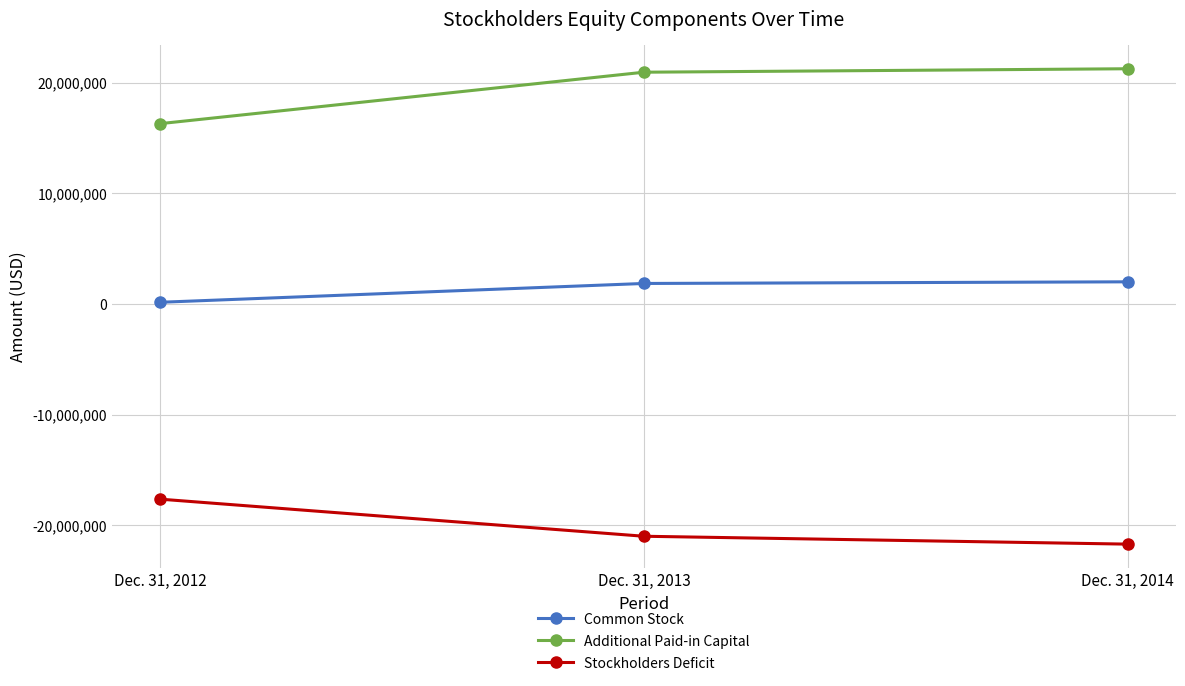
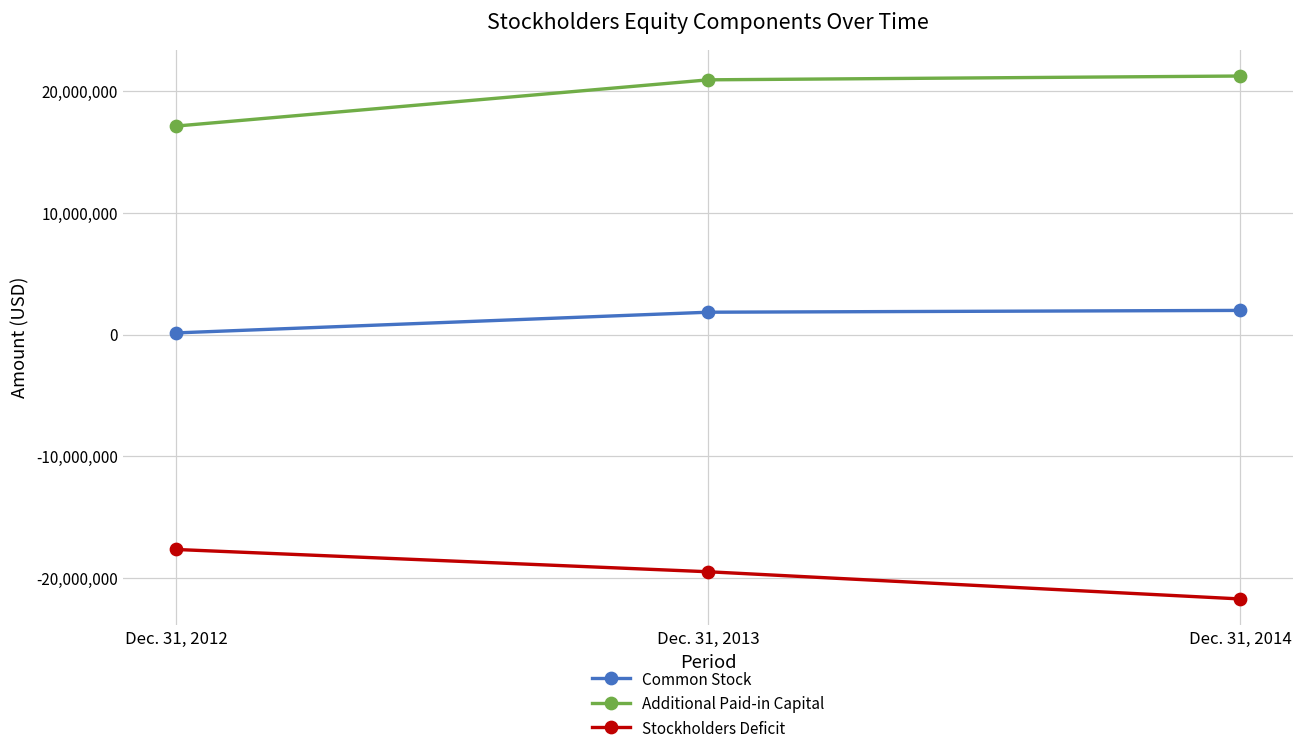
  {
    "Common Stock": {
      "Dec. 31, 2012": "200,000",
      "Dec. 31, 2013": "1,900,000",
      "Dec. 31, 2014": "2,000,000"
    },
    "Additional Paid-in Capital": {
-     "Dec. 31, 2012": "16,300,000",
+     "Dec. 31, 2012": "17,200,000",
      "Dec. 31, 2013": "21,000,000",
      "Dec. 31, 2014": "21,300,000"
    },
    "Stockholders Deficit": {
      "Dec. 31, 2012": "-17,600,000",
-     "Dec. 31, 2013": "-21,000,000",
+     "Dec. 31, 2013": "-19,500,000",
      "Dec. 31, 2014": "-21,700,000"
    }
  }
